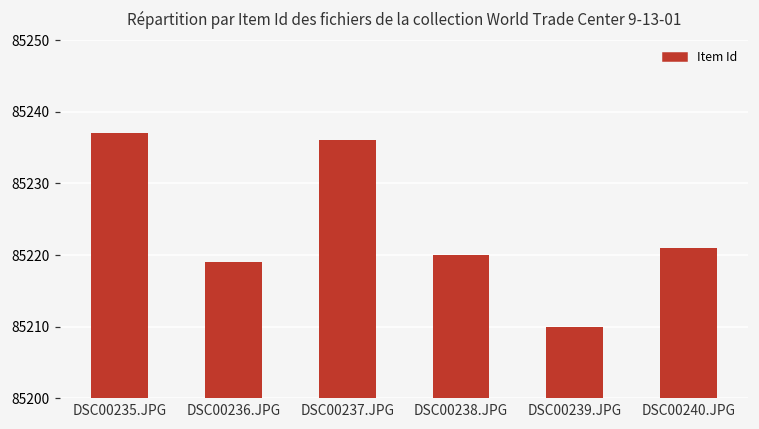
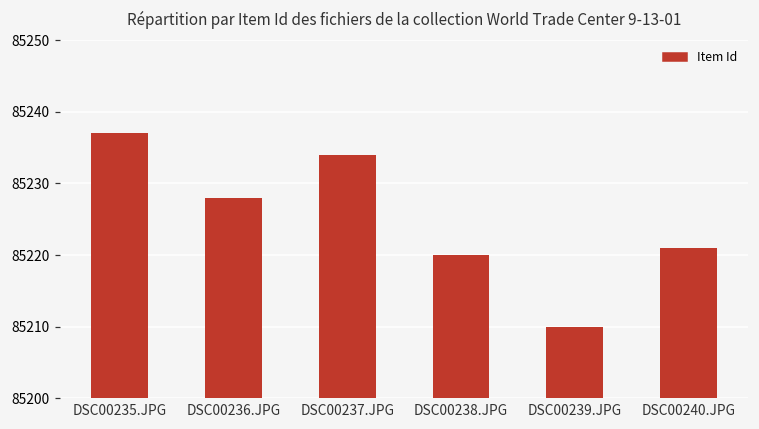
  {
    "DSC00235.JPG": 85237,
-   "DSC00236.JPG": 85219,
-   "DSC00237.JPG": 85236,
+   "DSC00236.JPG": 85228,
+   "DSC00237.JPG": 85234,
    "DSC00238.JPG": 85220,
    "DSC00239.JPG": 85210,
    "DSC00240.JPG": 85221
  }
